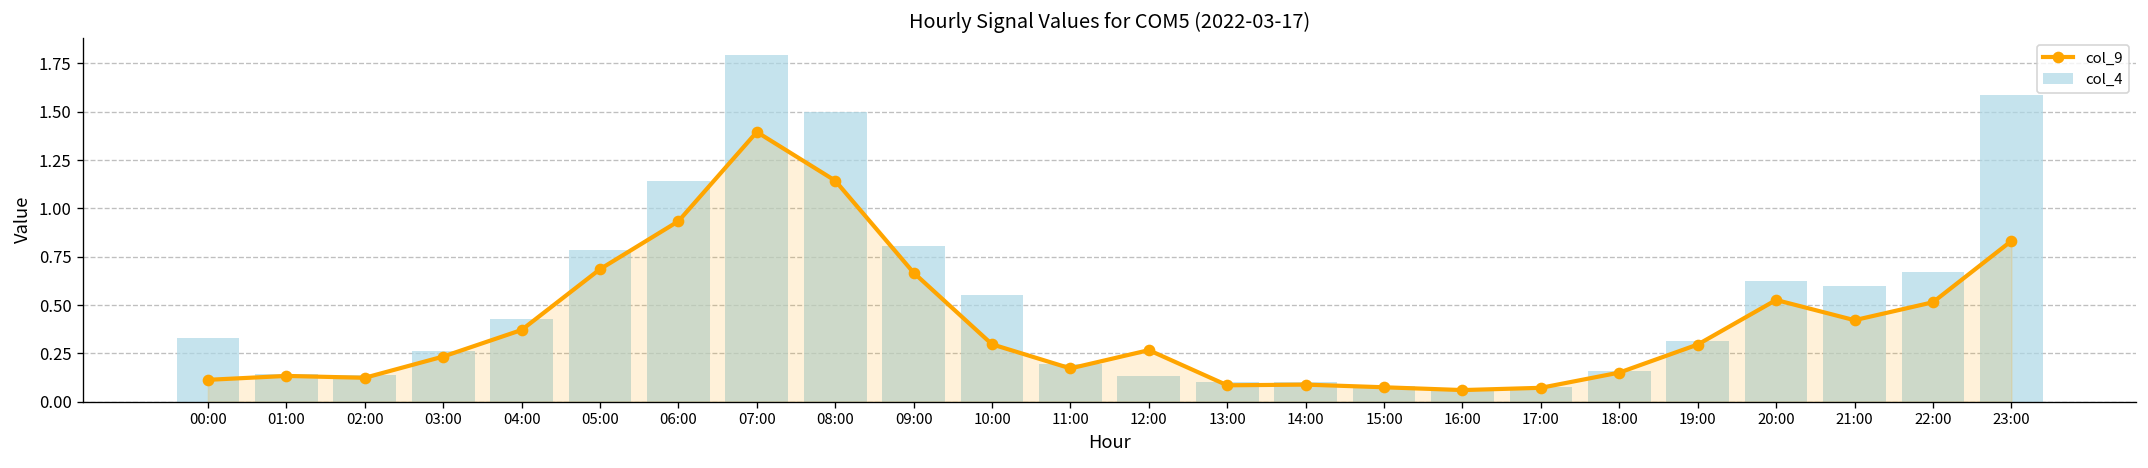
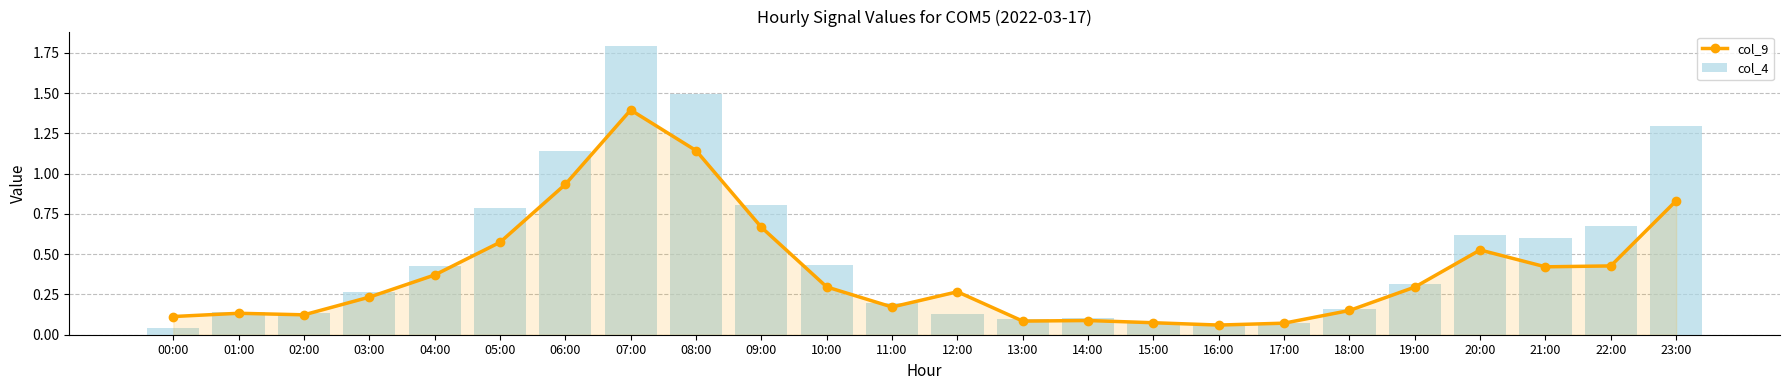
  {
    "col_4": {
-     "00:00": 0.33,
+     "00:00": 0.04,
      "01:00": 0.14,
      "02:00": 0.14,
      "03:00": 0.26,
      "04:00": 0.43,
      "05:00": 0.79,
      "06:00": 1.14,
      "07:00": 1.79,
      "08:00": 1.50,
      "09:00": 0.81,
-     "10:00": 0.55,
+     "10:00": 0.43,
      "11:00": 0.20,
      "12:00": 0.13,
      "13:00": 0.10,
      "14:00": 0.10,
      "15:00": 0.08,
      "16:00": 0.07,
      "17:00": 0.08,
      "18:00": 0.16,
      "19:00": 0.31,
      "20:00": 0.62,
      "21:00": 0.60,
      "22:00": 0.67,
-     "23:00": 1.59
+     "23:00": 1.29
    },
    "col_9": {
      "00:00": 0.11,
      "01:00": 0.13,
      "02:00": 0.12,
      "03:00": 0.23,
      "04:00": 0.37,
-     "05:00": 0.69,
+     "05:00": 0.57,
      "06:00": 0.93,
      "07:00": 1.40,
      "08:00": 1.14,
      "09:00": 0.67,
      "10:00": 0.30,
      "11:00": 0.17,
      "12:00": 0.27,
      "13:00": 0.08,
      "14:00": 0.09,
      "15:00": 0.07,
      "16:00": 0.06,
      "17:00": 0.07,
      "18:00": 0.15,
      "19:00": 0.30,
      "20:00": 0.53,
      "21:00": 0.42,
-     "22:00": 0.51,
+     "22:00": 0.43,
      "23:00": 0.83
    }
  }
